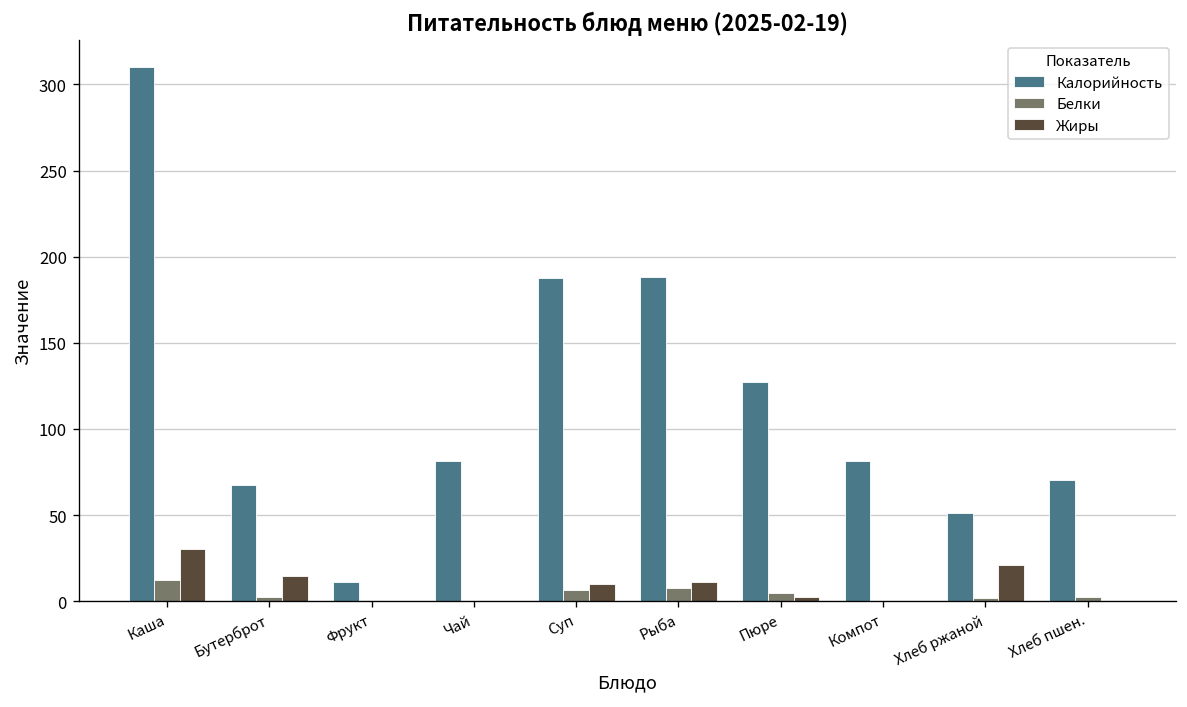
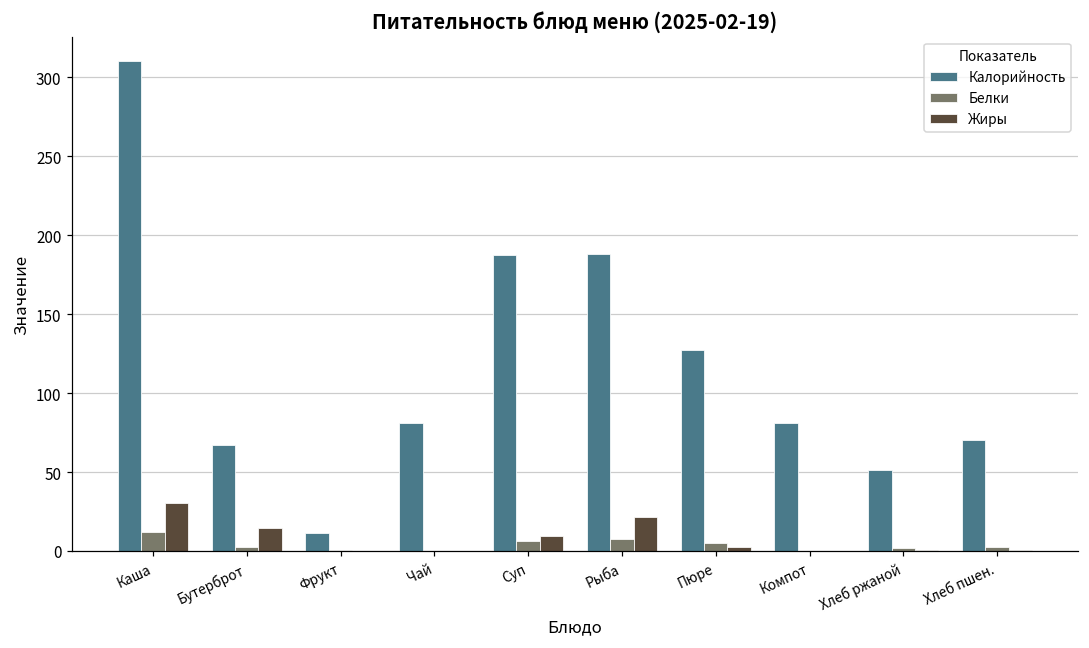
  {
    "Жиры": {
      "Каша": 30,
      "Бутерброт": 15,
      "Чай": 0,
      "Суп": 10,
-     "Рыба": 11,
+     "Рыба": 21,
      "Пюре": 2,
      "Компот": 0,
-     "Хлеб ржаной": 21
+     "Хлеб ржаной": 0
    }
  }
